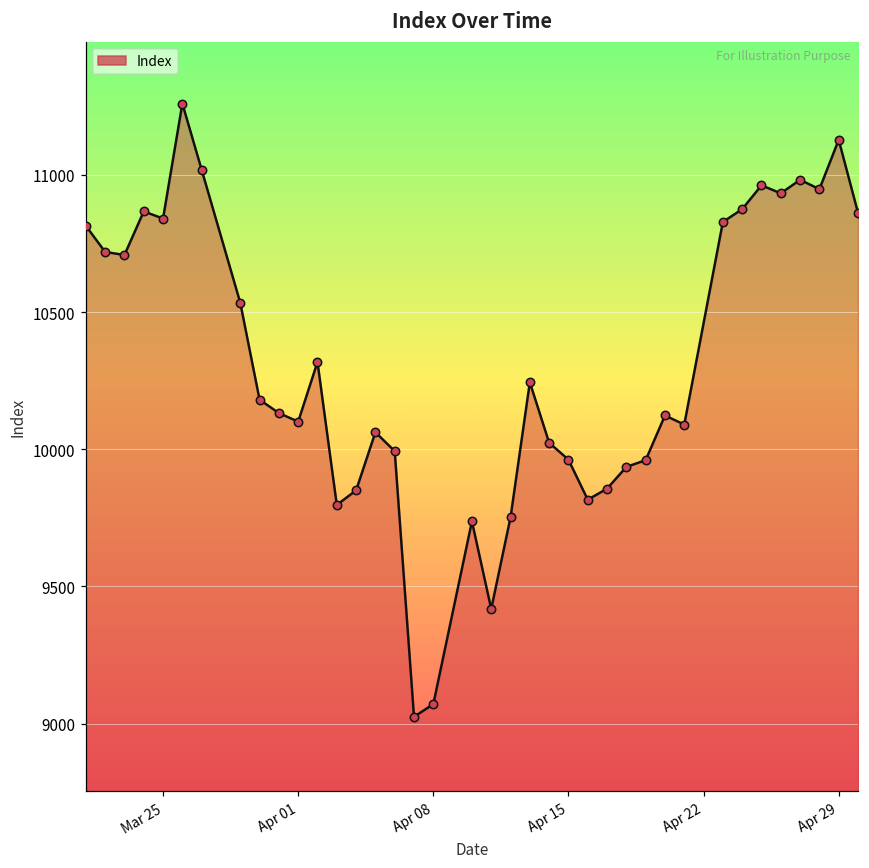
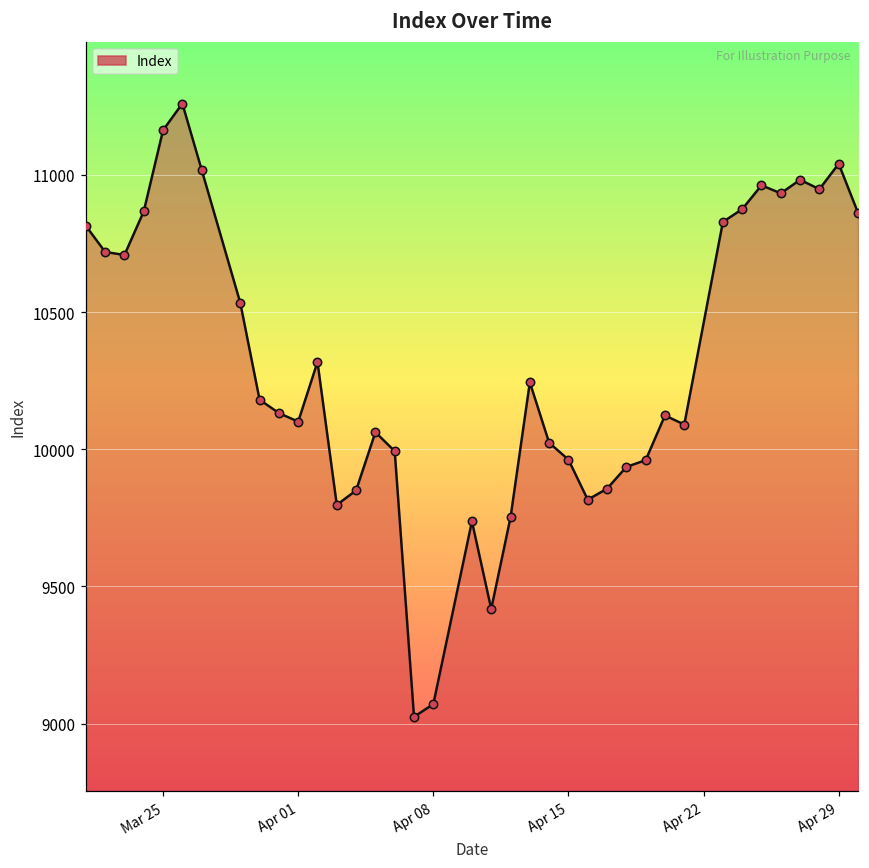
  {
-   "Mar 25": 10840,
+   "Mar 25": 11160,
    "Apr 01": 10100,
    "Apr 08": 9070,
    "Apr 15": 9960,
-   "Apr 29": 11130
+   "Apr 29": 11040
  }
